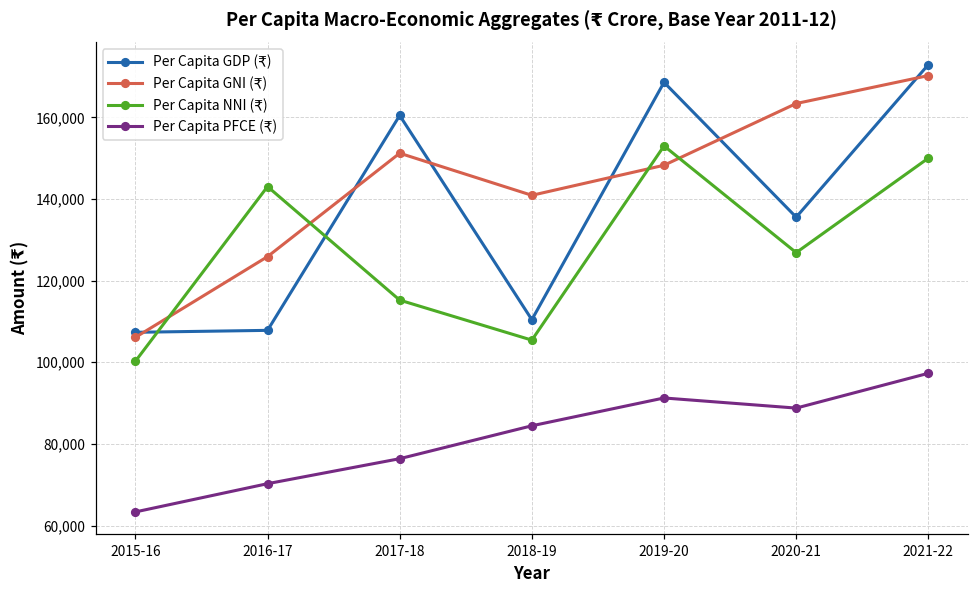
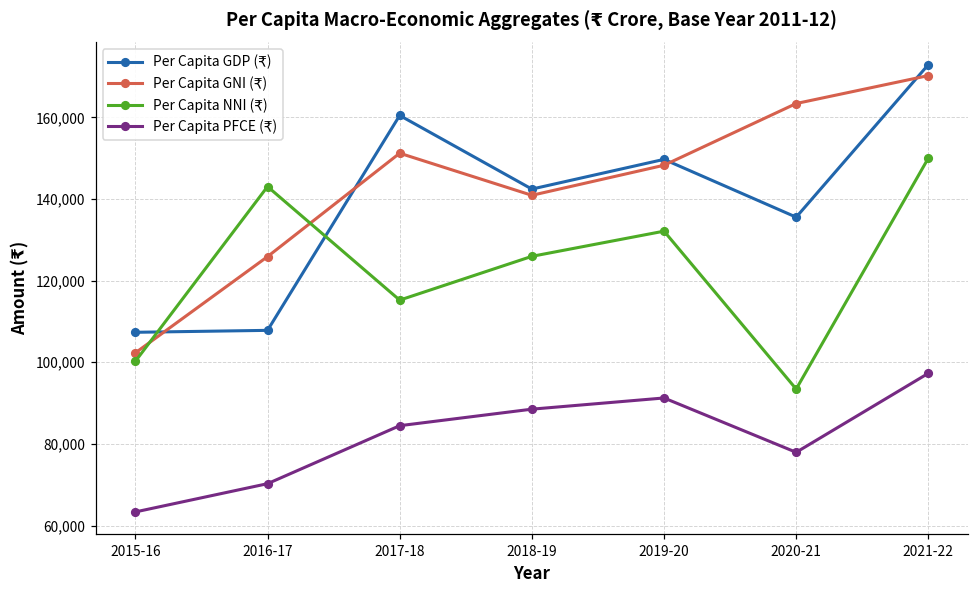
  {
    "Per Capita GDP (₹)": {
      "2015-16": "107,000",
      "2016-17": "108,000",
      "2017-18": "160,000",
-     "2018-19": "110,000",
-     "2019-20": "169,000",
+     "2018-19": "142,000",
+     "2019-20": "150,000",
      "2020-21": "136,000",
      "2021-22": "173,000"
    },
    "Per Capita GNI (₹)": {
-     "2015-16": "106,000",
+     "2015-16": "102,000",
      "2016-17": "126,000",
      "2017-18": "151,000",
      "2018-19": "141,000",
      "2019-20": "148,000",
      "2020-21": "163,000",
      "2021-22": "170,000"
    },
    "Per Capita NNI (₹)": {
      "2015-16": "100,000",
      "2016-17": "143,000",
      "2017-18": "115,000",
-     "2018-19": "105,000",
-     "2019-20": "153,000",
-     "2020-21": "127,000",
+     "2018-19": "126,000",
+     "2019-20": "132,000",
+     "2020-21": "93,000",
      "2021-22": "150,000"
    },
    "Per Capita PFCE (₹)": {
      "2015-16": "63,000",
      "2016-17": "70,000",
-     "2017-18": "76,000",
-     "2018-19": "84,000",
+     "2017-18": "84,000",
+     "2018-19": "89,000",
      "2019-20": "91,000",
-     "2020-21": "89,000",
+     "2020-21": "78,000",
      "2021-22": "97,000"
    }
  }
